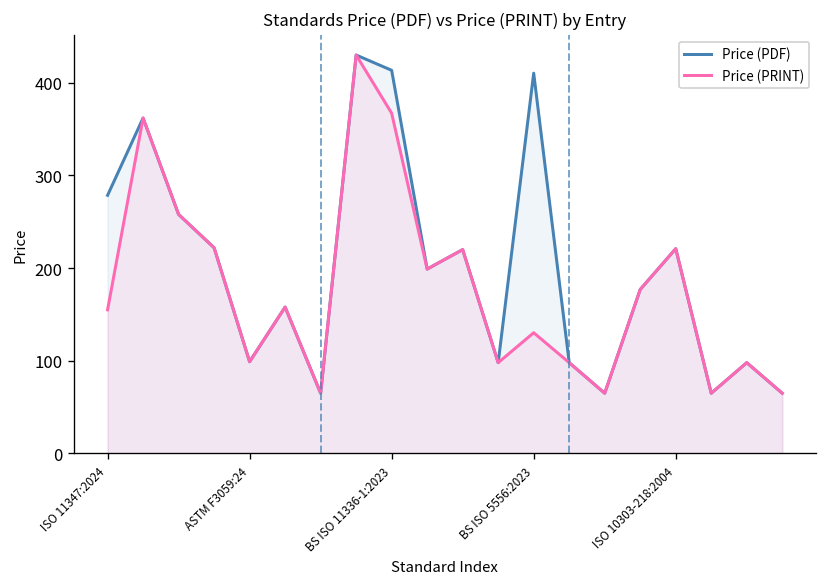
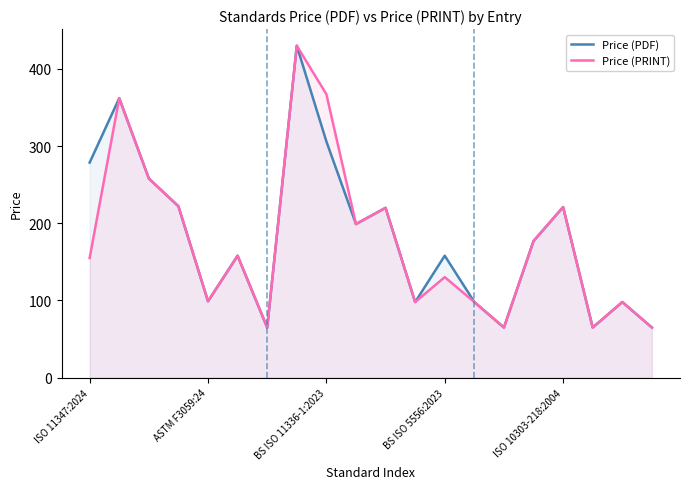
  {
    "Price (PDF)": {
      "ISO 11347:2024": 280,
-     "BS ISO 11336-1:2023": 410,
-     "BS ISO 5556:2023": 410
+     "BS ISO 11336-1:2023": 310,
+     "BS ISO 5556:2023": 160
    },
    "Price (PRINT)": {
      "ISO 11347:2024": 160,
      "BS ISO 11336-1:2023": 370,
      "BS ISO 5556:2023": 130
    }
  }
